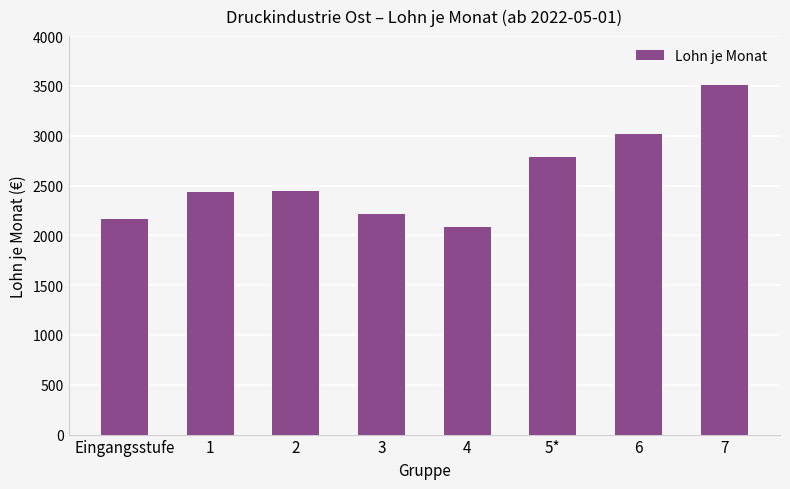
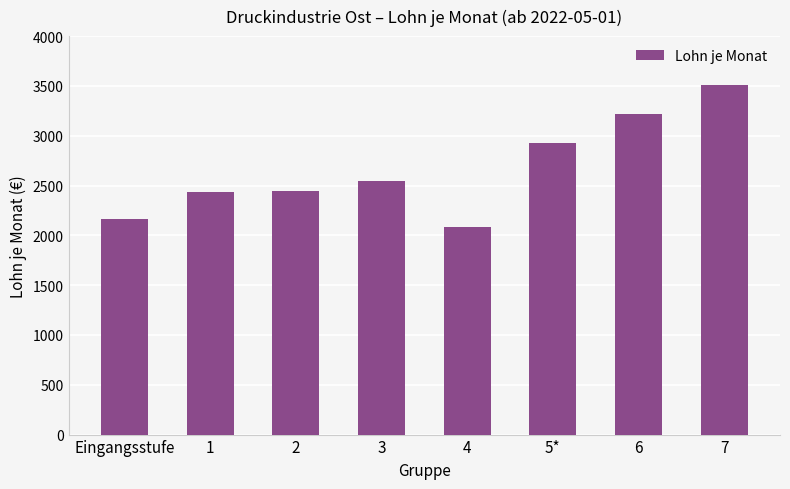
  {
    "Eingangsstufe": 2200,
    "1": 2400,
    "2": 2400,
-   "3": 2200,
+   "3": 2500,
    "4": 2100,
-   "5*": 2800,
-   "6": 3000,
+   "5*": 2900,
+   "6": 3200,
    "7": 3500
  }
